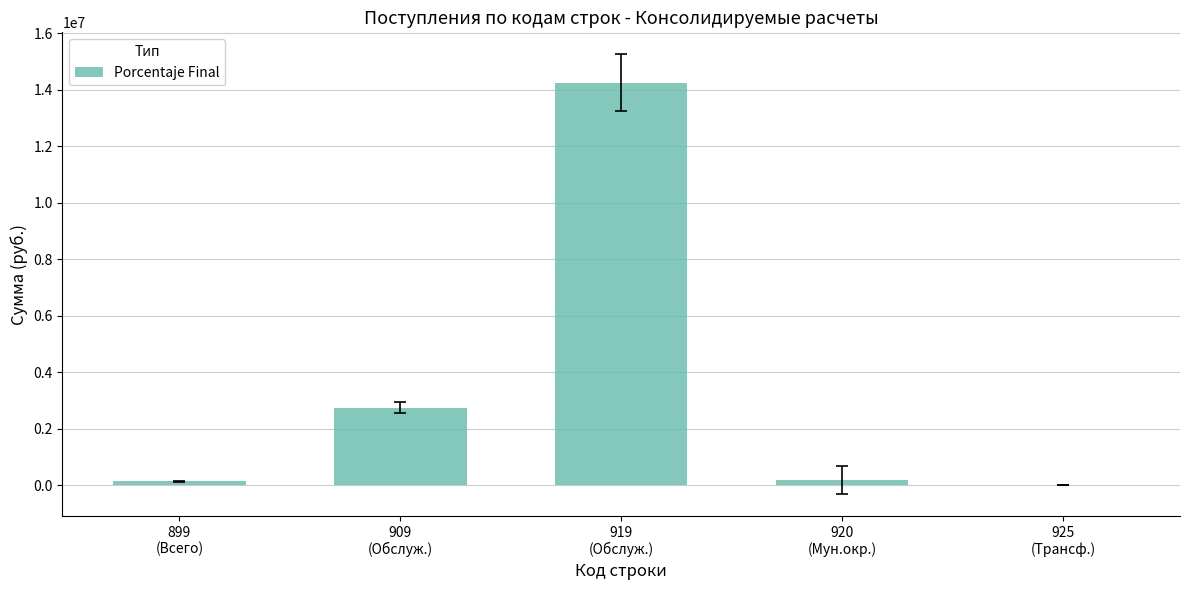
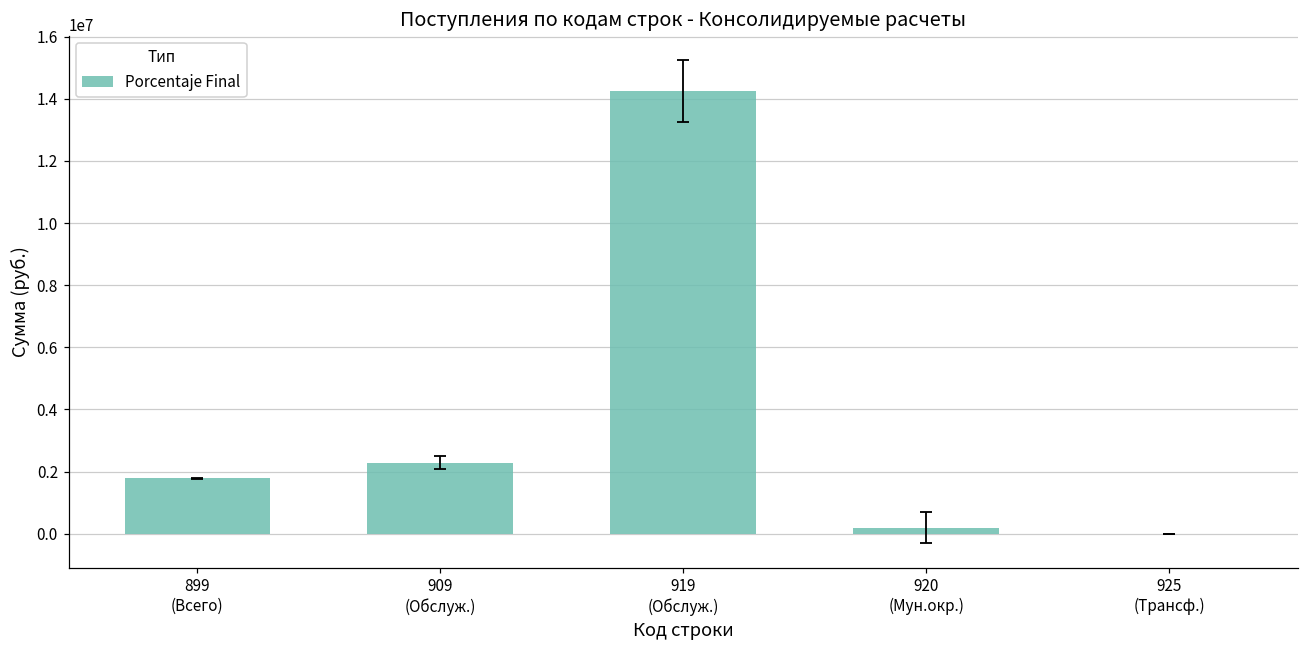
  {
    "Porcentaje Final": {
-     "899 (Всего)": 100000,
-     "909 (Обслуж.)": 2800000,
+     "899 (Всего)": 1800000,
+     "909 (Обслуж.)": 2300000,
      "919 (Обслуж.)": 14300000,
      "920 (Мун.окр.)": 200000,
      "925 (Трансф.)": 0
    }
  }
